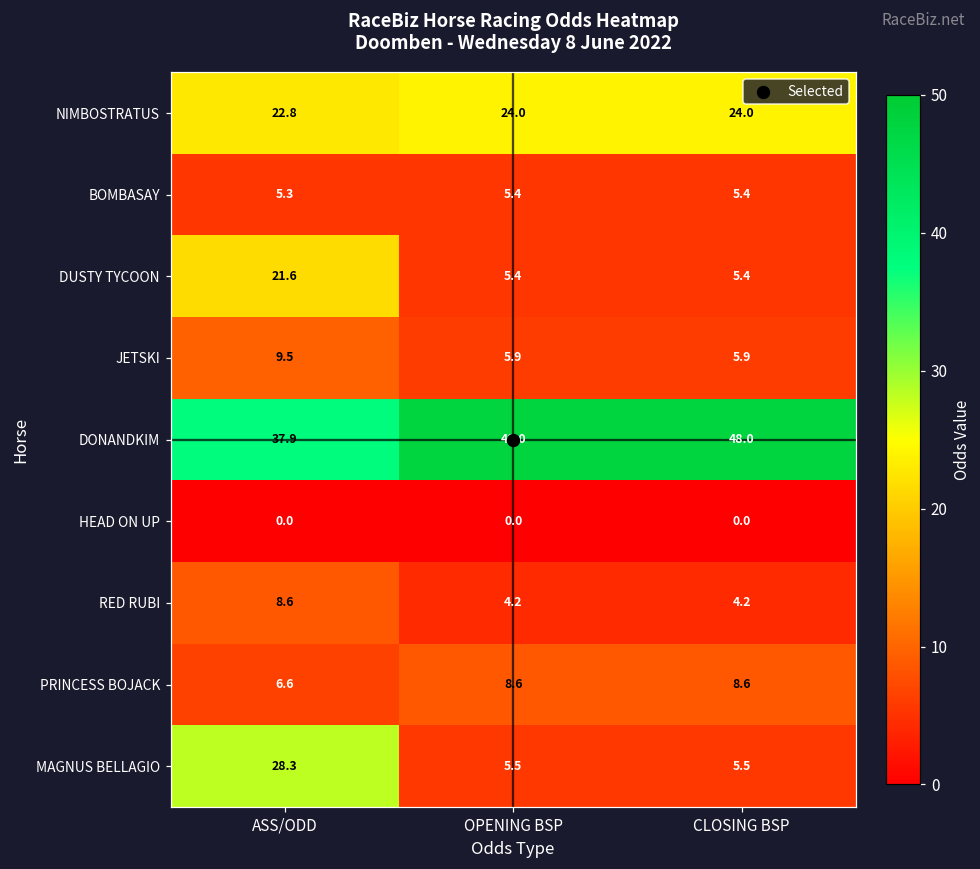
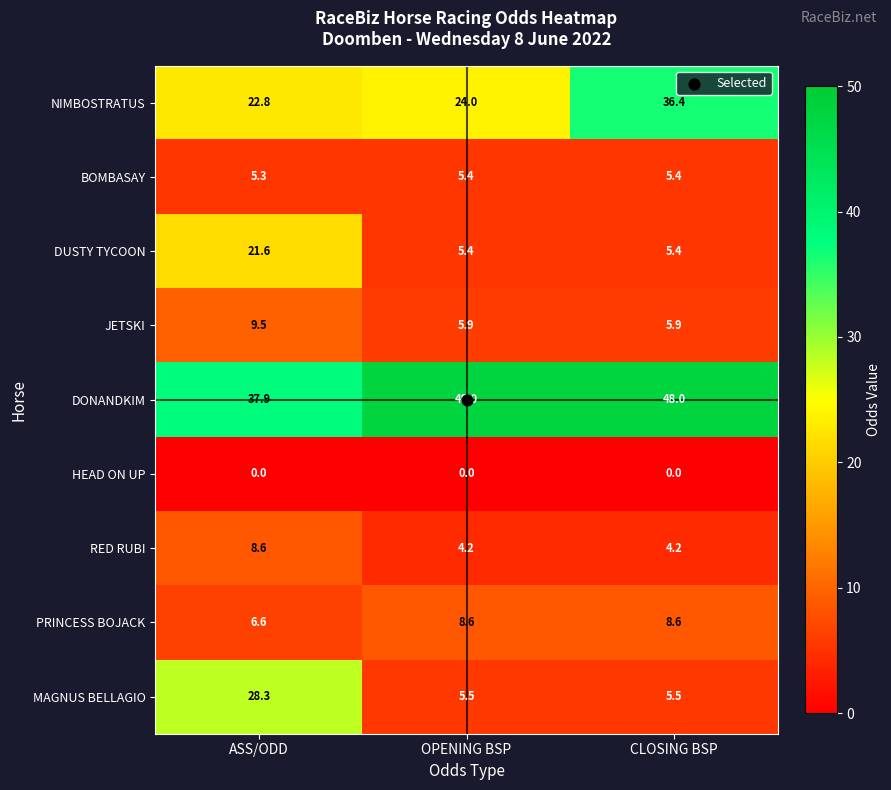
  {
    "NIMBOSTRATUS": {
      "ASS/ODD": 22.8,
      "OPENING BSP": 24.0,
-     "CLOSING BSP": 24.0
+     "CLOSING BSP": 36.4
    },
    "BOMBASAY": {
      "ASS/ODD": 5.3,
      "OPENING BSP": 5.4,
      "CLOSING BSP": 5.4
    },
    "DUSTY TYCOON": {
      "ASS/ODD": 21.6,
      "OPENING BSP": 5.4,
      "CLOSING BSP": 5.4
    },
    "JETSKI": {
      "ASS/ODD": 9.5,
      "OPENING BSP": 5.9,
      "CLOSING BSP": 5.9
    },
    "DONANDKIM": {
      "ASS/ODD": 37.9,
      "CLOSING BSP": 48.0
    },
    "HEAD ON UP": {
      "ASS/ODD": 0.0,
      "OPENING BSP": 0.0,
      "CLOSING BSP": 0.0
    },
    "RED RUBI": {
      "ASS/ODD": 8.6,
      "OPENING BSP": 4.2,
      "CLOSING BSP": 4.2
    },
    "PRINCESS BOJACK": {
      "ASS/ODD": 6.6,
      "OPENING BSP": 8.6,
      "CLOSING BSP": 8.6
    },
    "MAGNUS BELLAGIO": {
      "ASS/ODD": 28.3,
      "OPENING BSP": 5.5,
      "CLOSING BSP": 5.5
    }
  }
